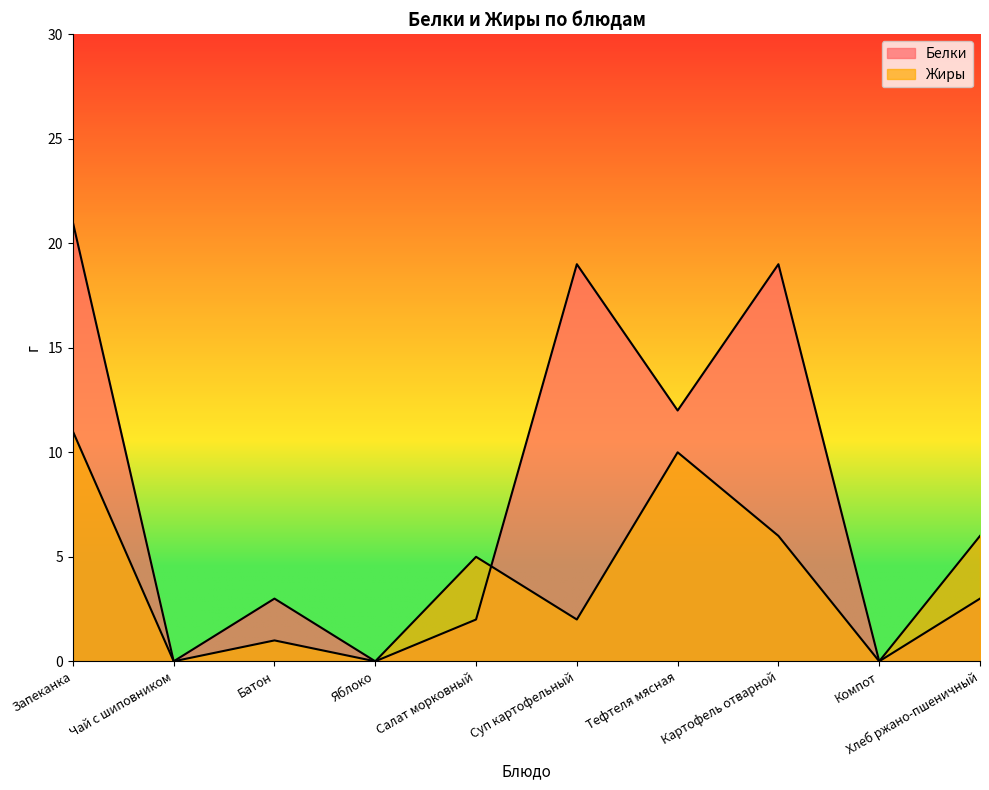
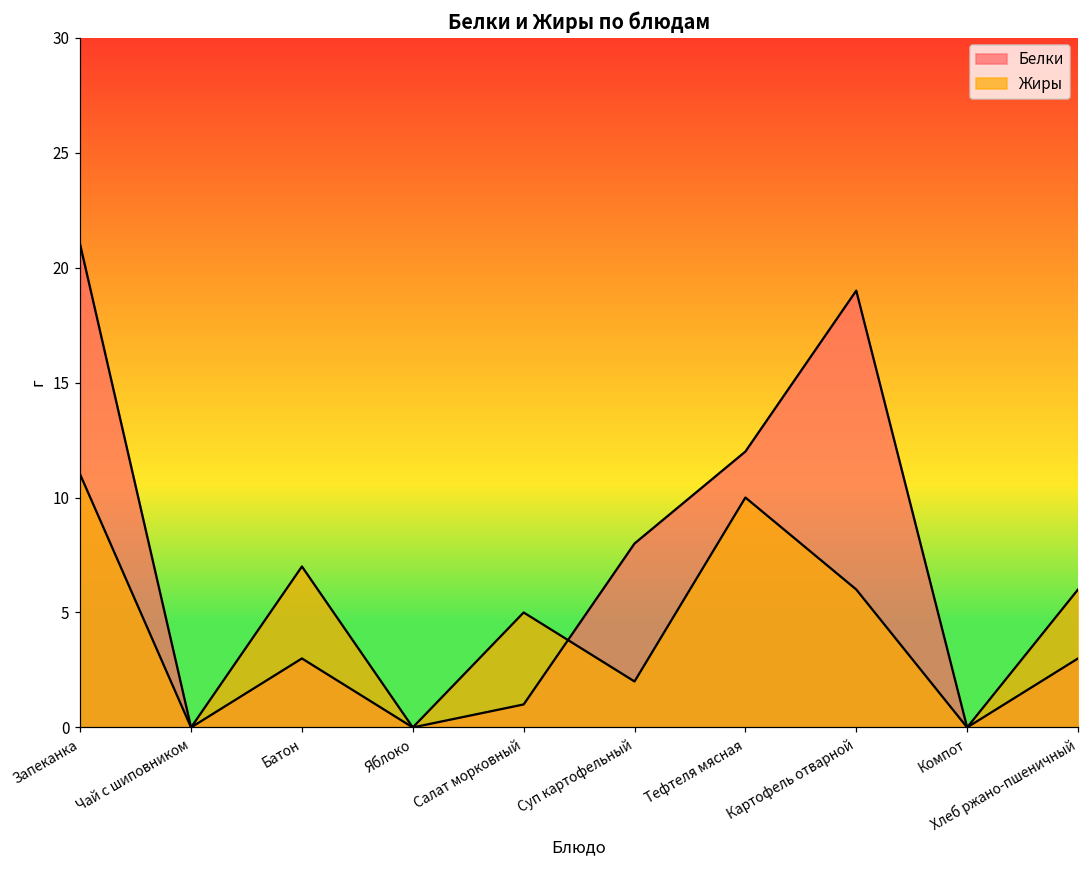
  {
    "Белки": {
      "Запеканка": 21,
      "Батон": 3,
-     "Салат морковный": 2,
-     "Суп картофельный": 19,
+     "Салат морковный": 1,
+     "Суп картофельный": 8,
      "Тефтеля мясная": 12,
      "Картофель отварной": 19,
      "Хлеб ржано-пшеничный": 3
    },
    "Жиры": {
      "Запеканка": 11,
-     "Батон": 1,
+     "Батон": 7,
      "Салат морковный": 5,
      "Суп картофельный": 2,
      "Тефтеля мясная": 10,
      "Картофель отварной": 6,
      "Хлеб ржано-пшеничный": 6
    }
  }
